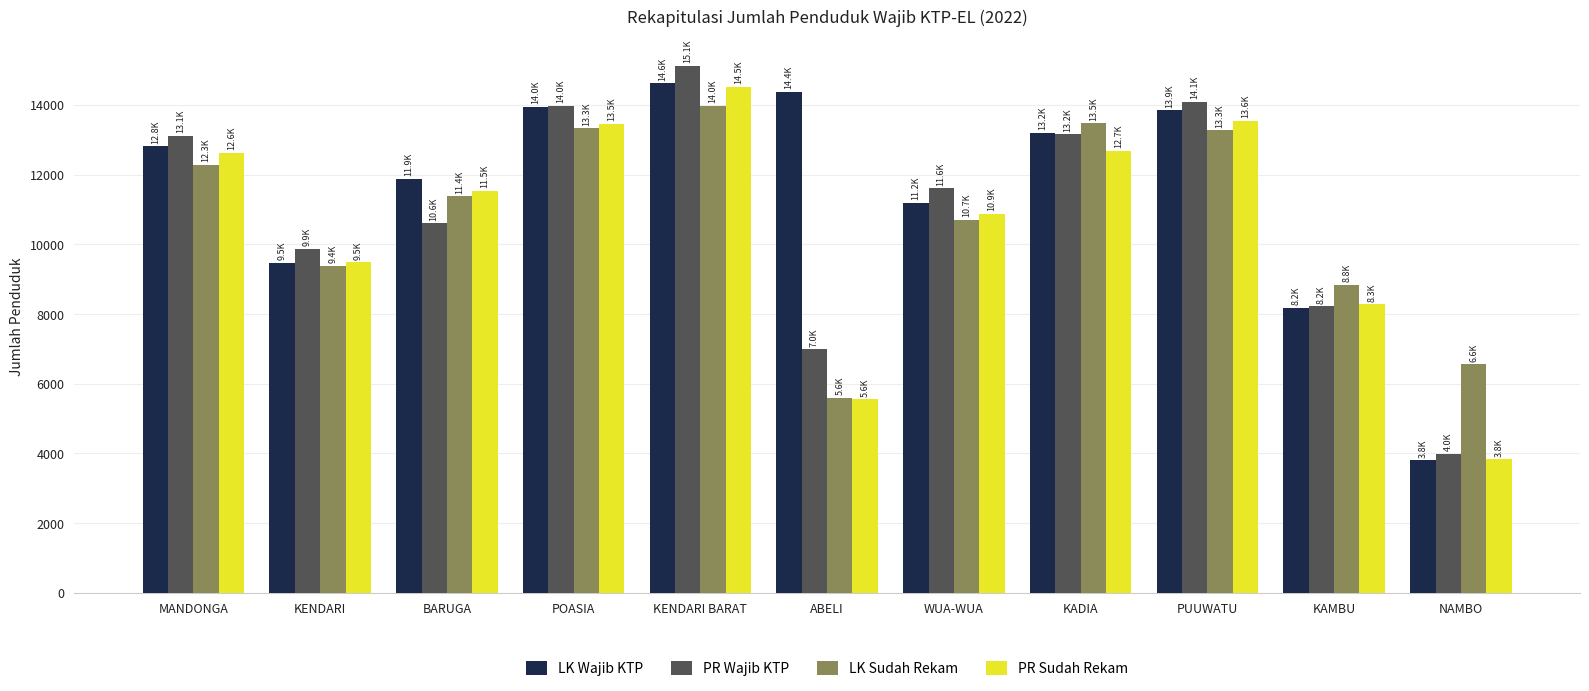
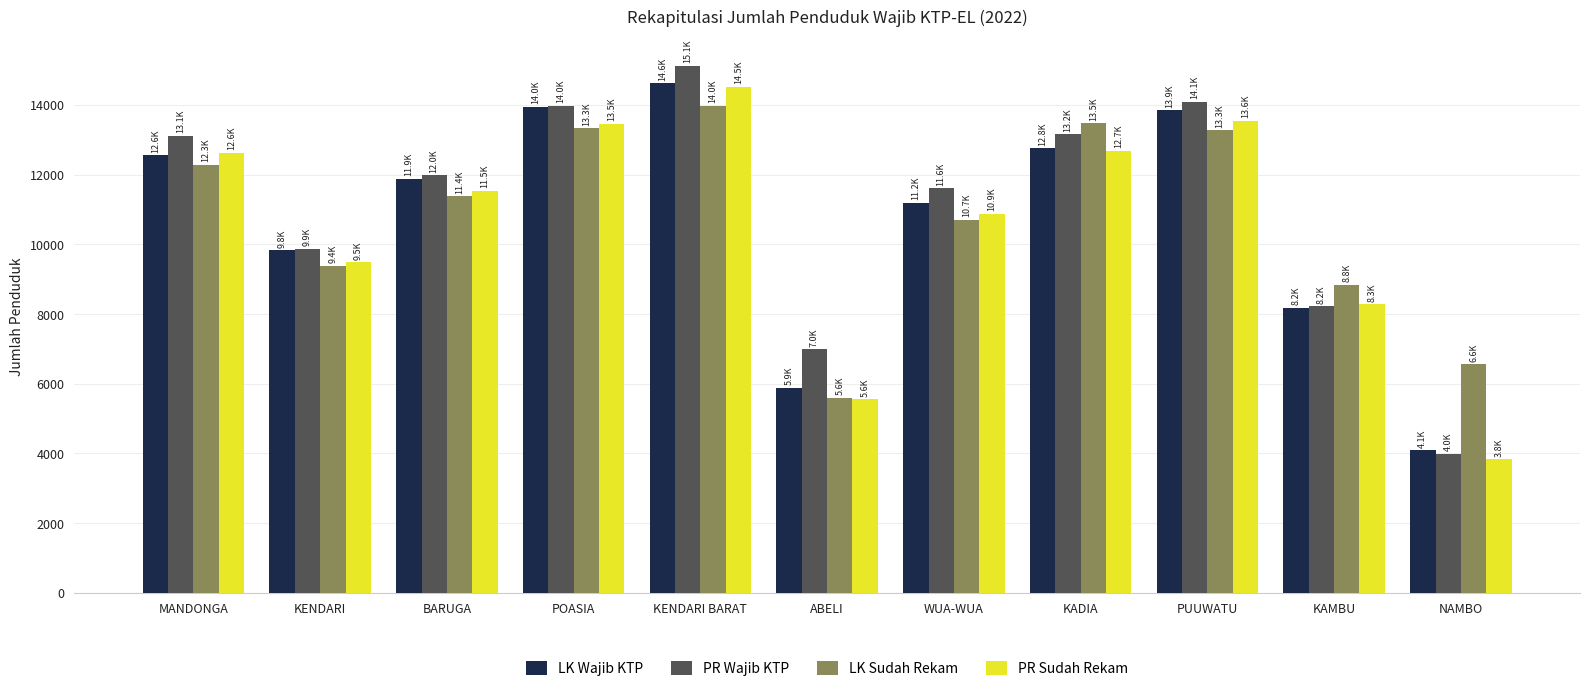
  {
    "LK Wajib KTP": {
-     "MANDONGA": "12.8K",
-     "KENDARI": "9.5K",
+     "MANDONGA": "12.6K",
+     "KENDARI": "9.8K",
      "BARUGA": "11.9K",
      "POASIA": "14.0K",
      "KENDARI BARAT": "14.6K",
-     "ABELI": "14.4K",
+     "ABELI": "5.9K",
      "WUA-WUA": "11.2K",
-     "KADIA": "13.2K",
+     "KADIA": "12.8K",
      "PUUWATU": "13.9K",
      "KAMBU": "8.2K",
-     "NAMBO": "3.8K"
+     "NAMBO": "4.1K"
    },
    "PR Wajib KTP": {
      "MANDONGA": "13.1K",
      "KENDARI": "9.9K",
-     "BARUGA": "10.6K",
+     "BARUGA": "12.0K",
      "POASIA": "14.0K",
      "KENDARI BARAT": "15.1K",
      "ABELI": "7.0K",
      "WUA-WUA": "11.6K",
      "KADIA": "13.2K",
      "PUUWATU": "14.1K",
      "KAMBU": "8.2K",
      "NAMBO": "4.0K"
    },
    "LK Sudah Rekam": {
      "MANDONGA": "12.3K",
      "KENDARI": "9.4K",
      "BARUGA": "11.4K",
      "POASIA": "13.3K",
      "KENDARI BARAT": "14.0K",
      "ABELI": "5.6K",
      "WUA-WUA": "10.7K",
      "KADIA": "13.5K",
      "PUUWATU": "13.3K",
      "KAMBU": "8.8K",
      "NAMBO": "6.6K"
    },
    "PR Sudah Rekam": {
      "MANDONGA": "12.6K",
      "KENDARI": "9.5K",
      "BARUGA": "11.5K",
      "POASIA": "13.5K",
      "KENDARI BARAT": "14.5K",
      "ABELI": "5.6K",
      "WUA-WUA": "10.9K",
      "KADIA": "12.7K",
      "PUUWATU": "13.6K",
      "KAMBU": "8.3K",
      "NAMBO": "3.8K"
    }
  }
